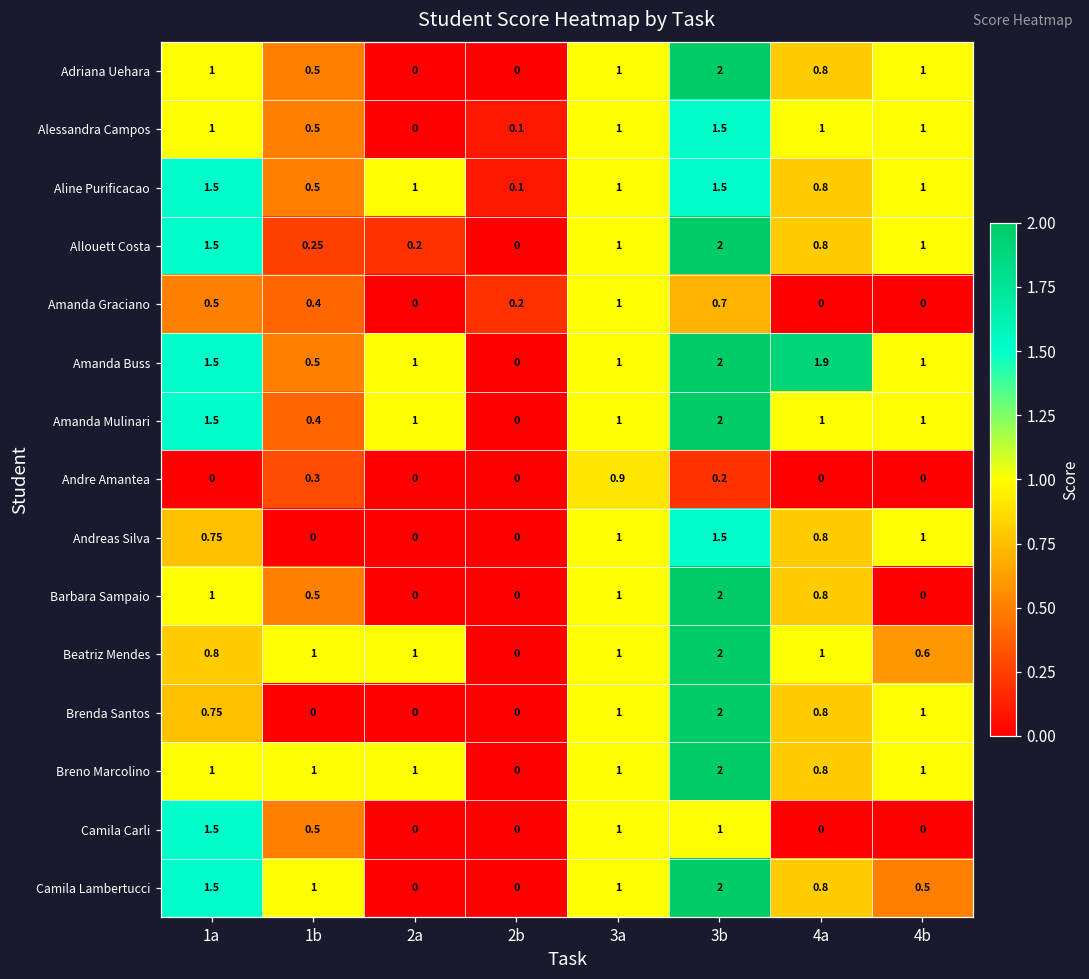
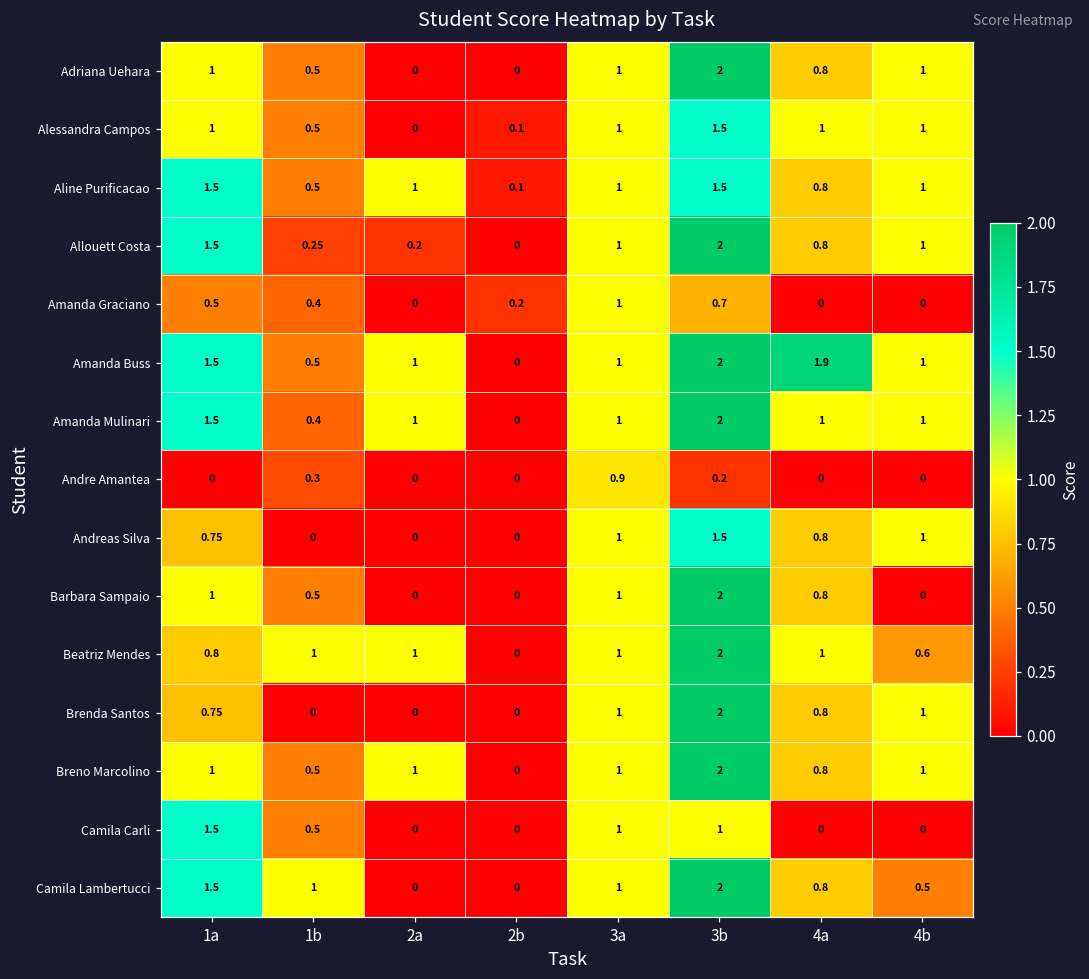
  {
    "Adriana Uehara": {
      "1a": 1,
      "1b": 0.5,
      "2a": 0,
      "2b": 0,
      "3a": 1,
      "3b": 2,
      "4a": 0.8,
      "4b": 1
    },
    "Alessandra Campos": {
      "1a": 1,
      "1b": 0.5,
      "2a": 0,
      "2b": 0.1,
      "3a": 1,
      "3b": 1.5,
      "4a": 1,
      "4b": 1
    },
    "Aline Purificacao": {
      "1a": 1.5,
      "1b": 0.5,
      "2a": 1,
      "2b": 0.1,
      "3a": 1,
      "3b": 1.5,
      "4a": 0.8,
      "4b": 1
    },
    "Allouett Costa": {
      "1a": 1.5,
      "1b": 0.25,
      "2a": 0.2,
      "2b": 0,
      "3a": 1,
      "3b": 2,
      "4a": 0.8,
      "4b": 1
    },
    "Amanda Graciano": {
      "1a": 0.5,
      "1b": 0.4,
      "2a": 0,
      "2b": 0.2,
      "3a": 1,
      "3b": 0.7,
      "4a": 0,
      "4b": 0
    },
    "Amanda Buss": {
      "1a": 1.5,
      "1b": 0.5,
      "2a": 1,
      "2b": 0,
      "3a": 1,
      "3b": 2,
      "4a": 1.9,
      "4b": 1
    },
    "Amanda Mulinari": {
      "1a": 1.5,
      "1b": 0.4,
      "2a": 1,
      "2b": 0,
      "3a": 1,
      "3b": 2,
      "4a": 1,
      "4b": 1
    },
    "Andre Amantea": {
      "1a": 0,
      "1b": 0.3,
      "2a": 0,
      "2b": 0,
      "3a": 0.9,
      "3b": 0.2,
      "4a": 0,
      "4b": 0
    },
    "Andreas Silva": {
      "1a": 0.75,
      "1b": 0,
      "2a": 0,
      "2b": 0,
      "3a": 1,
      "3b": 1.5,
      "4a": 0.8,
      "4b": 1
    },
    "Barbara Sampaio": {
      "1a": 1,
      "1b": 0.5,
      "2a": 0,
      "2b": 0,
      "3a": 1,
      "3b": 2,
      "4a": 0.8,
      "4b": 0
    },
    "Beatriz Mendes": {
      "1a": 0.8,
      "1b": 1,
      "2a": 1,
      "2b": 0,
      "3a": 1,
      "3b": 2,
      "4a": 1,
      "4b": 0.6
    },
    "Brenda Santos": {
      "1a": 0.75,
      "1b": 0,
      "2a": 0,
      "2b": 0,
      "3a": 1,
      "3b": 2,
      "4a": 0.8,
      "4b": 1
    },
    "Breno Marcolino": {
      "1a": 1,
-     "1b": 1,
+     "1b": 0.5,
      "2a": 1,
      "2b": 0,
      "3a": 1,
      "3b": 2,
      "4a": 0.8,
      "4b": 1
    },
    "Camila Carli": {
      "1a": 1.5,
      "1b": 0.5,
      "2a": 0,
      "2b": 0,
      "3a": 1,
      "3b": 1,
      "4a": 0,
      "4b": 0
    },
    "Camila Lambertucci": {
      "1a": 1.5,
      "1b": 1,
      "2a": 0,
      "2b": 0,
      "3a": 1,
      "3b": 2,
      "4a": 0.8,
      "4b": 0.5
    }
  }
